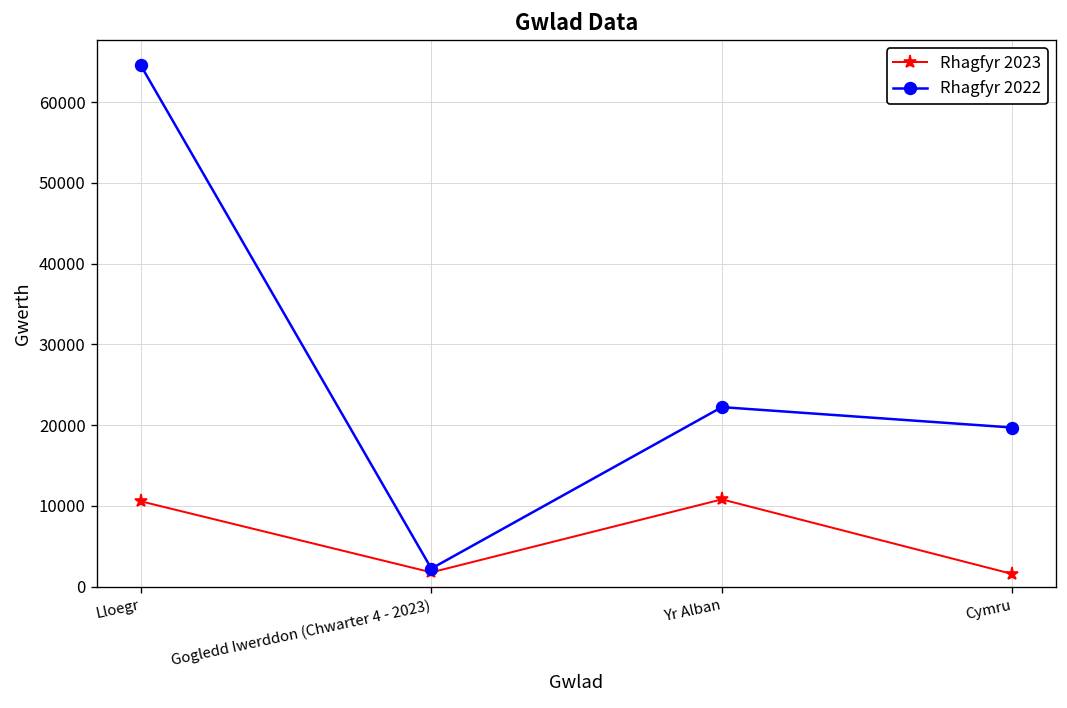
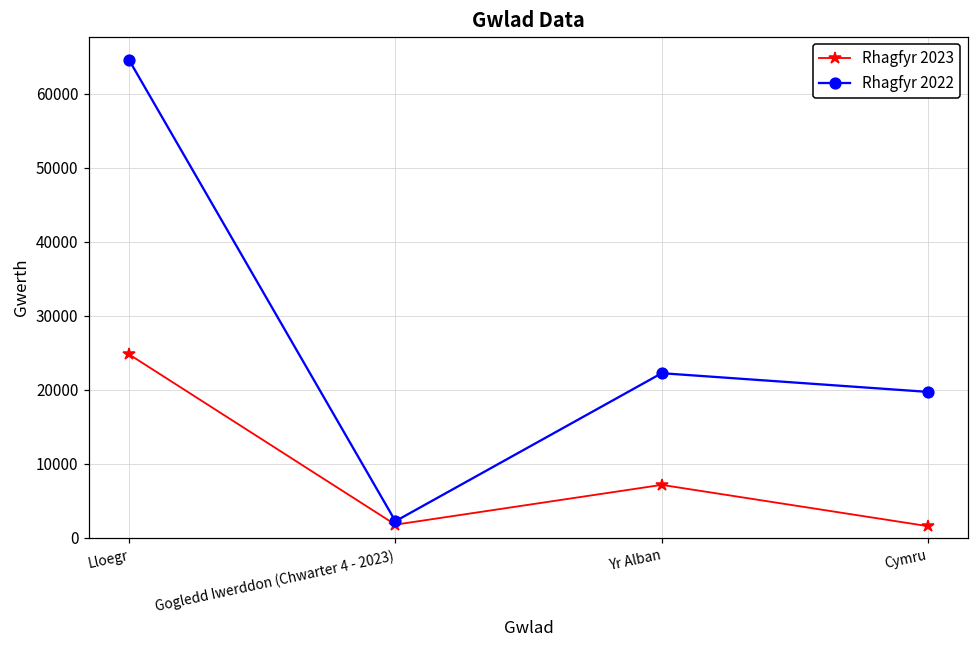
  {
    "Rhagfyr 2023": {
-     "Lloegr": 11000,
+     "Lloegr": 25000,
      "Gogledd Iwerddon (Chwarter 4 - 2023)": 2000,
-     "Yr Alban": 11000,
+     "Yr Alban": 7000,
      "Cymru": 2000
    },
    "Rhagfyr 2022": {
      "Lloegr": 65000,
      "Gogledd Iwerddon (Chwarter 4 - 2023)": 2000,
      "Yr Alban": 22000,
      "Cymru": 20000
    }
  }
